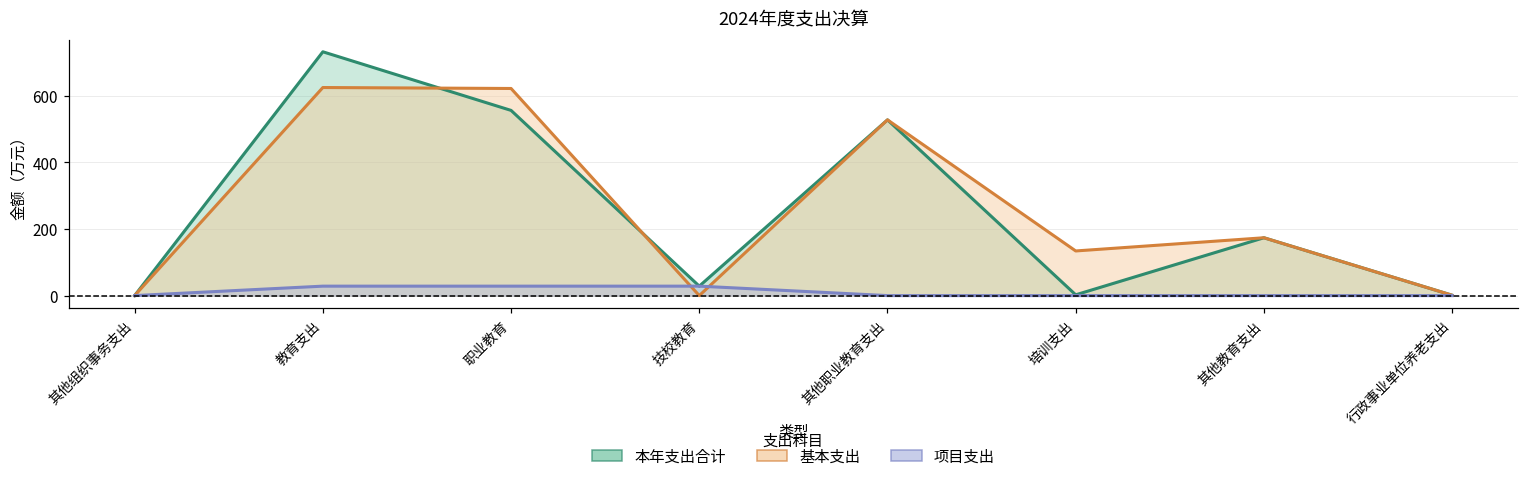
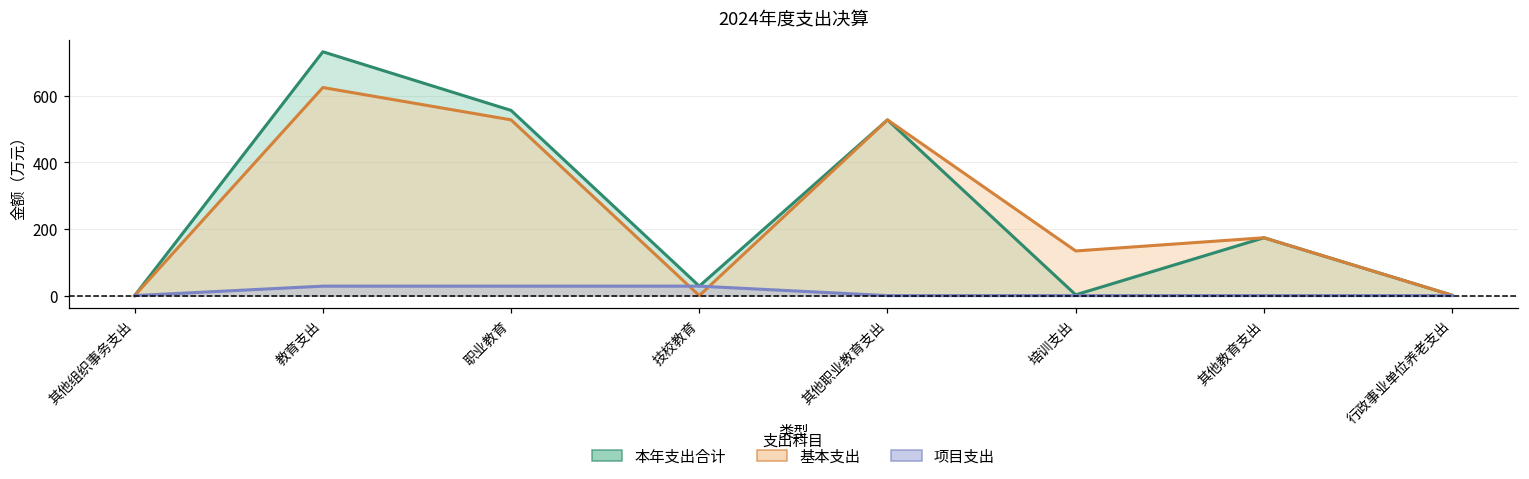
  {
    "基本支出": {
      "教育支出": 620,
-     "职业教育": 620,
+     "职业教育": 530,
      "技校教育": 0,
      "培训支出": 130
    }
  }
